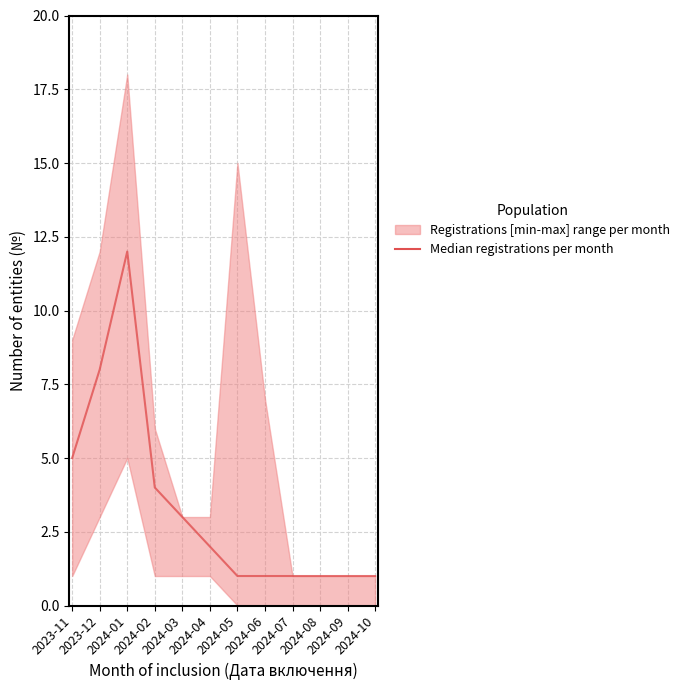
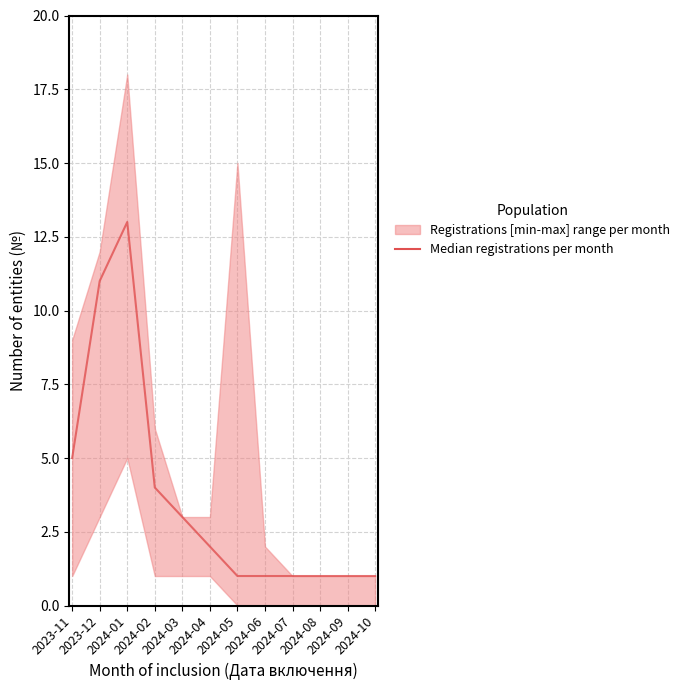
  {
    "Median registrations per month": {
      "2023-11": 5,
-     "2023-12": 8,
-     "2024-01": 12,
+     "2023-12": 11,
+     "2024-01": 13,
      "2024-02": 4,
      "2024-04": 2,
      "2024-05": 1,
      "2024-06": 1
    },
    "Registrations [min-max] range per month": {
-     "2024-06": 7
+     "2024-06": 2
    }
  }
